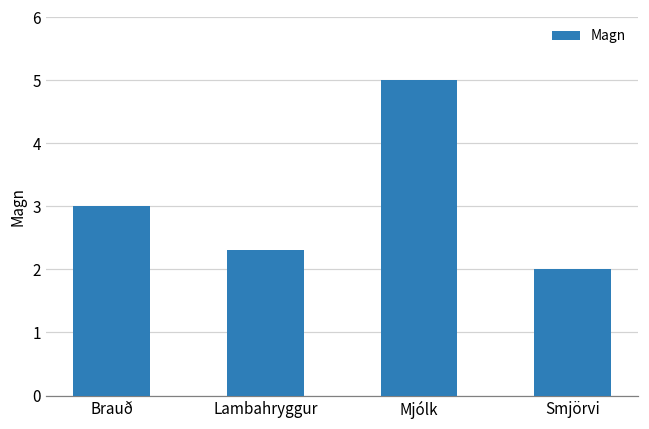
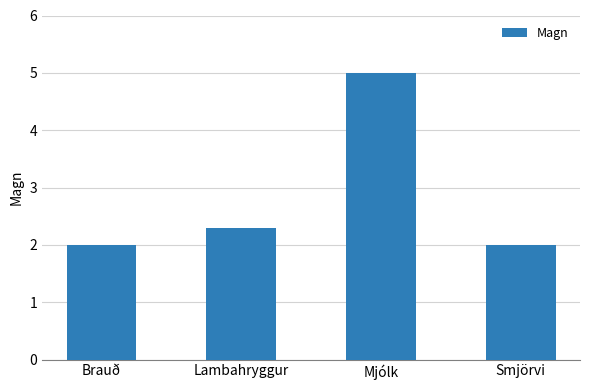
  {
-   "Brauð": 3,
+   "Brauð": 2,
    "Lambahryggur": 2.3,
    "Mjólk": 5,
    "Smjörvi": 2
  }
